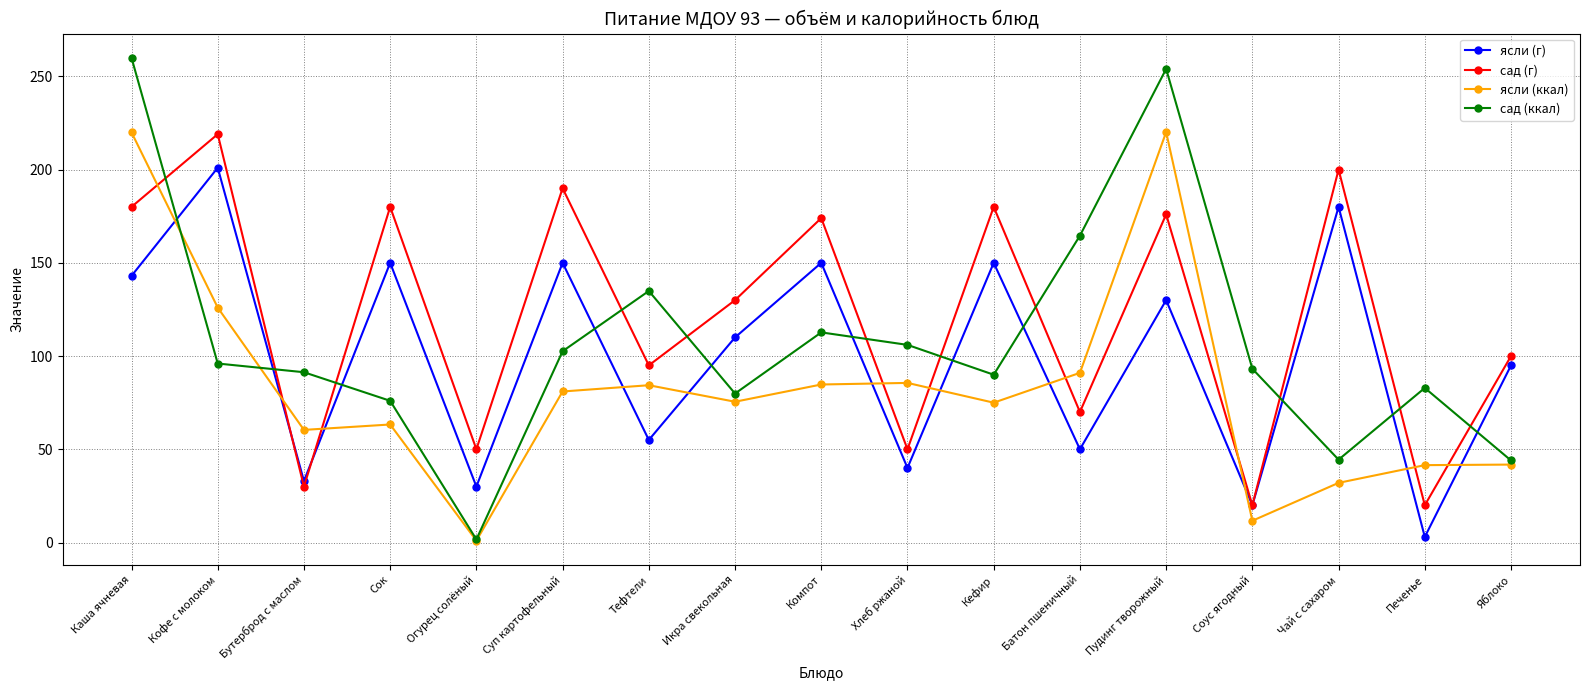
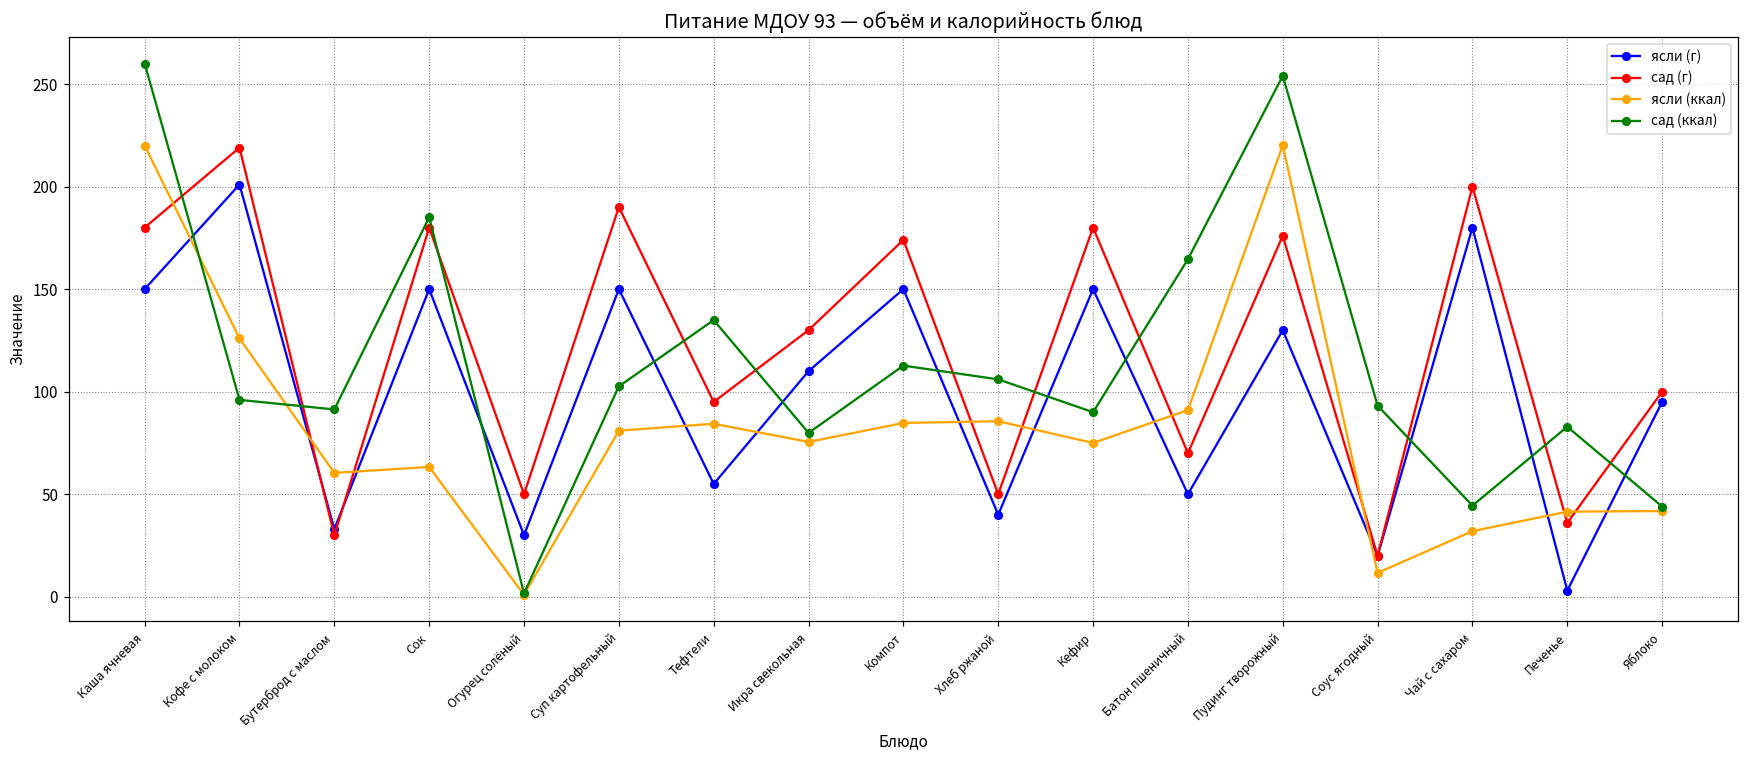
  {
    "ясли (г)": {
-     "Каша ячневая": 143,
+     "Каша ячневая": 150,
      "Кофе с молоком": 201,
      "Бутерброд с маслом": 33,
      "Сок": 150,
      "Огурец солёный": 30,
      "Суп картофельный": 150,
      "Тефтели": 55,
      "Икра свекольная": 110,
      "Компот": 150,
      "Хлеб ржаной": 40,
      "Кефир": 150,
      "Батон пшеничный": 50,
      "Пудинг творожный": 130,
      "Чай с сахаром": 180,
      "Печенье": 3,
      "Яблоко": 95
    },
    "сад (г)": {
      "Каша ячневая": 180,
      "Кофе с молоком": 219,
      "Бутерброд с маслом": 30,
      "Сок": 180,
      "Огурец солёный": 50,
      "Суп картофельный": 190,
      "Тефтели": 95,
      "Икра свекольная": 130,
      "Компот": 174,
      "Хлеб ржаной": 50,
      "Кефир": 180,
      "Батон пшеничный": 70,
      "Пудинг творожный": 176,
      "Чай с сахаром": 200,
-     "Печенье": 20,
+     "Печенье": 36,
      "Яблоко": 100
    },
    "ясли (ккал)": {
      "Каша ячневая": 220,
      "Кофе с молоком": 126,
      "Бутерброд с маслом": 60,
      "Сок": 63,
      "Суп картофельный": 81,
      "Тефтели": 84,
      "Икра свекольная": 76,
      "Компот": 85,
      "Хлеб ржаной": 86,
      "Кефир": 75,
      "Батон пшеничный": 91,
      "Пудинг творожный": 220,
      "Соус ягодный": 12,
      "Чай с сахаром": 32,
      "Печенье": 42,
      "Яблоко": 42
    },
    "сад (ккал)": {
      "Каша ячневая": 260,
      "Кофе с молоком": 96,
      "Бутерброд с маслом": 91,
-     "Сок": 76,
+     "Сок": 185,
      "Суп картофельный": 103,
      "Тефтели": 135,
      "Икра свекольная": 80,
      "Компот": 113,
      "Хлеб ржаной": 106,
      "Кефир": 90,
      "Батон пшеничный": 165,
      "Пудинг творожный": 254,
      "Соус ягодный": 93,
      "Чай с сахаром": 44,
      "Печенье": 83,
      "Яблоко": 44
    }
  }
